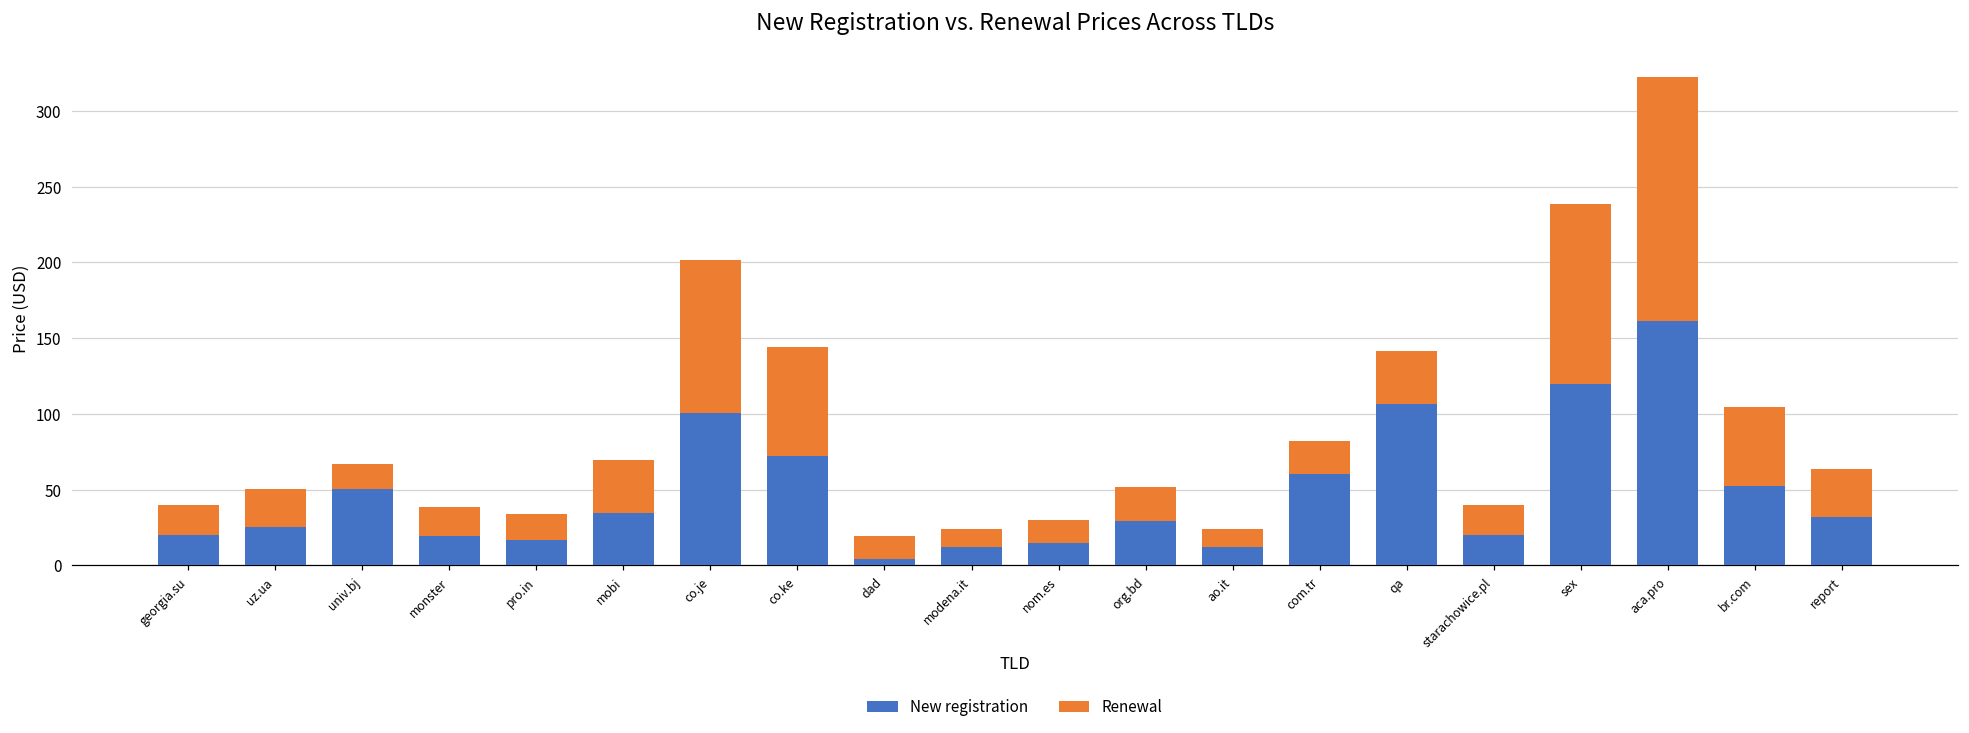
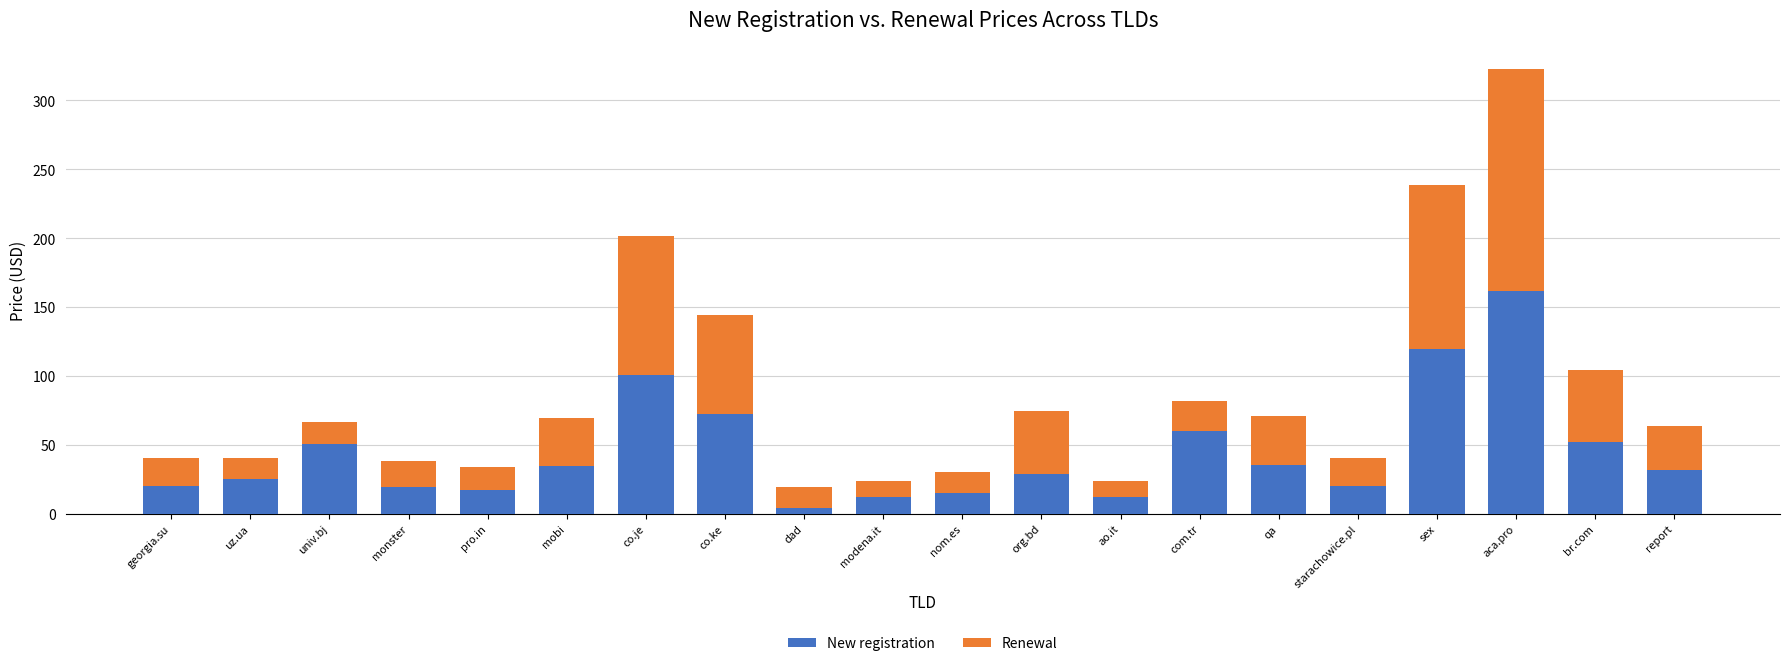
  {
    "New registration": {
      "georgia.su": 20,
      "uz.ua": 25,
      "univ.bj": 50,
      "monster": 19,
      "pro.in": 17,
      "mobi": 35,
      "co.je": 101,
      "co.ke": 72,
      "dad": 4,
      "modena.it": 12,
      "nom.es": 15,
      "org.bd": 29,
      "ao.it": 12,
      "com.tr": 60,
-     "qa": 107,
+     "qa": 35,
      "starachowice.pl": 20,
      "sex": 119,
      "aca.pro": 161,
      "br.com": 52,
      "report": 32
    },
    "Renewal": {
      "georgia.su": 20,
-     "uz.ua": 25,
+     "uz.ua": 15,
      "univ.bj": 16,
      "monster": 19,
      "pro.in": 17,
      "mobi": 35,
      "co.je": 101,
      "co.ke": 72,
      "dad": 15,
      "modena.it": 12,
      "nom.es": 15,
-     "org.bd": 23,
+     "org.bd": 45,
      "ao.it": 12,
      "com.tr": 22,
      "qa": 35,
      "starachowice.pl": 20,
      "sex": 119,
      "aca.pro": 161,
      "br.com": 52,
      "report": 32
    }
  }
